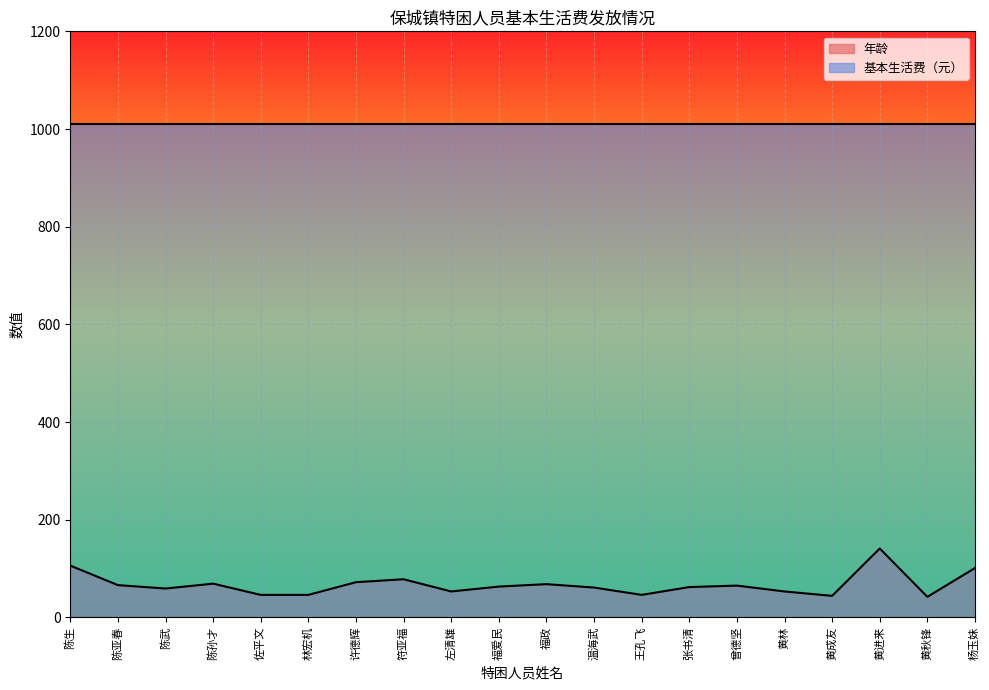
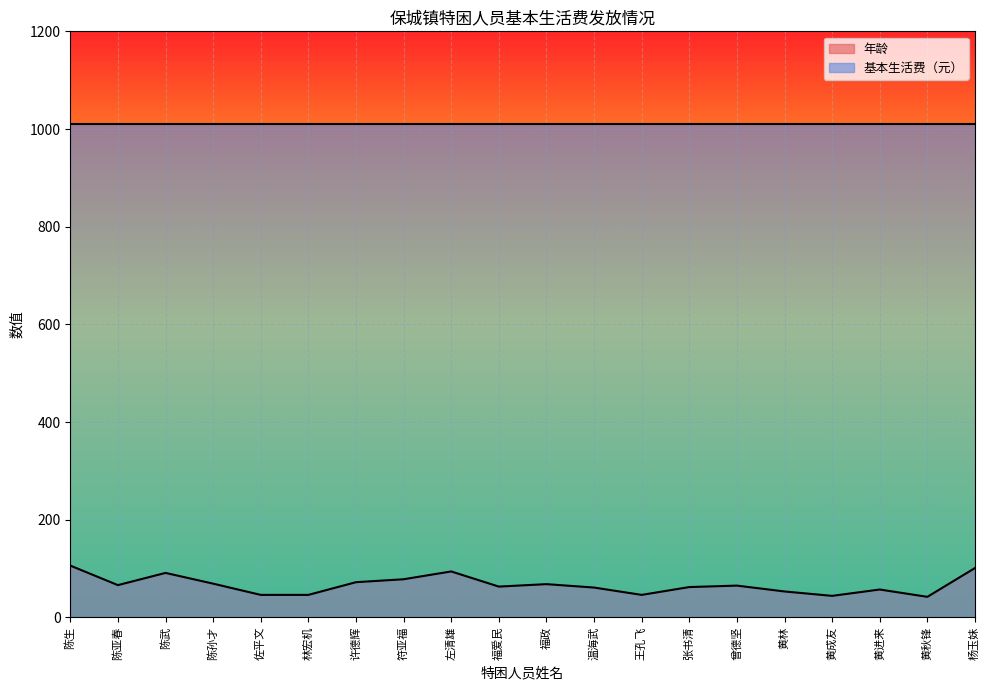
  {
    "年龄": {
      "陈生": 110,
      "陈亚春": 70,
-     "陈武": 60,
+     "陈武": 90,
      "陈孙才": 70,
      "佐平文": 50,
      "林宏机": 50,
      "许德辉": 70,
      "符亚福": 80,
-     "左清雄": 50,
+     "左清雄": 90,
      "福爱民": 60,
      "福政": 70,
      "温海武": 60,
      "王孔飞": 50,
      "张书清": 60,
      "曾德坚": 70,
      "黄林": 50,
      "黄成友": 40,
-     "黄进来": 140,
+     "黄进来": 60,
      "黄秋锋": 40,
      "杨玉妹": 100
    },
    "基本生活费（元）": {
      "陈生": 1010,
      "陈亚春": 1010,
      "陈武": 1010,
      "陈孙才": 1010,
      "佐平文": 1010,
      "林宏机": 1010,
      "许德辉": 1010,
      "符亚福": 1010,
      "左清雄": 1010,
      "福爱民": 1010,
      "福政": 1010,
      "温海武": 1010,
      "王孔飞": 1010,
      "张书清": 1010,
      "曾德坚": 1010,
      "黄林": 1010,
      "黄成友": 1010,
      "黄进来": 1010,
      "黄秋锋": 1010,
      "杨玉妹": 1010
    }
  }
